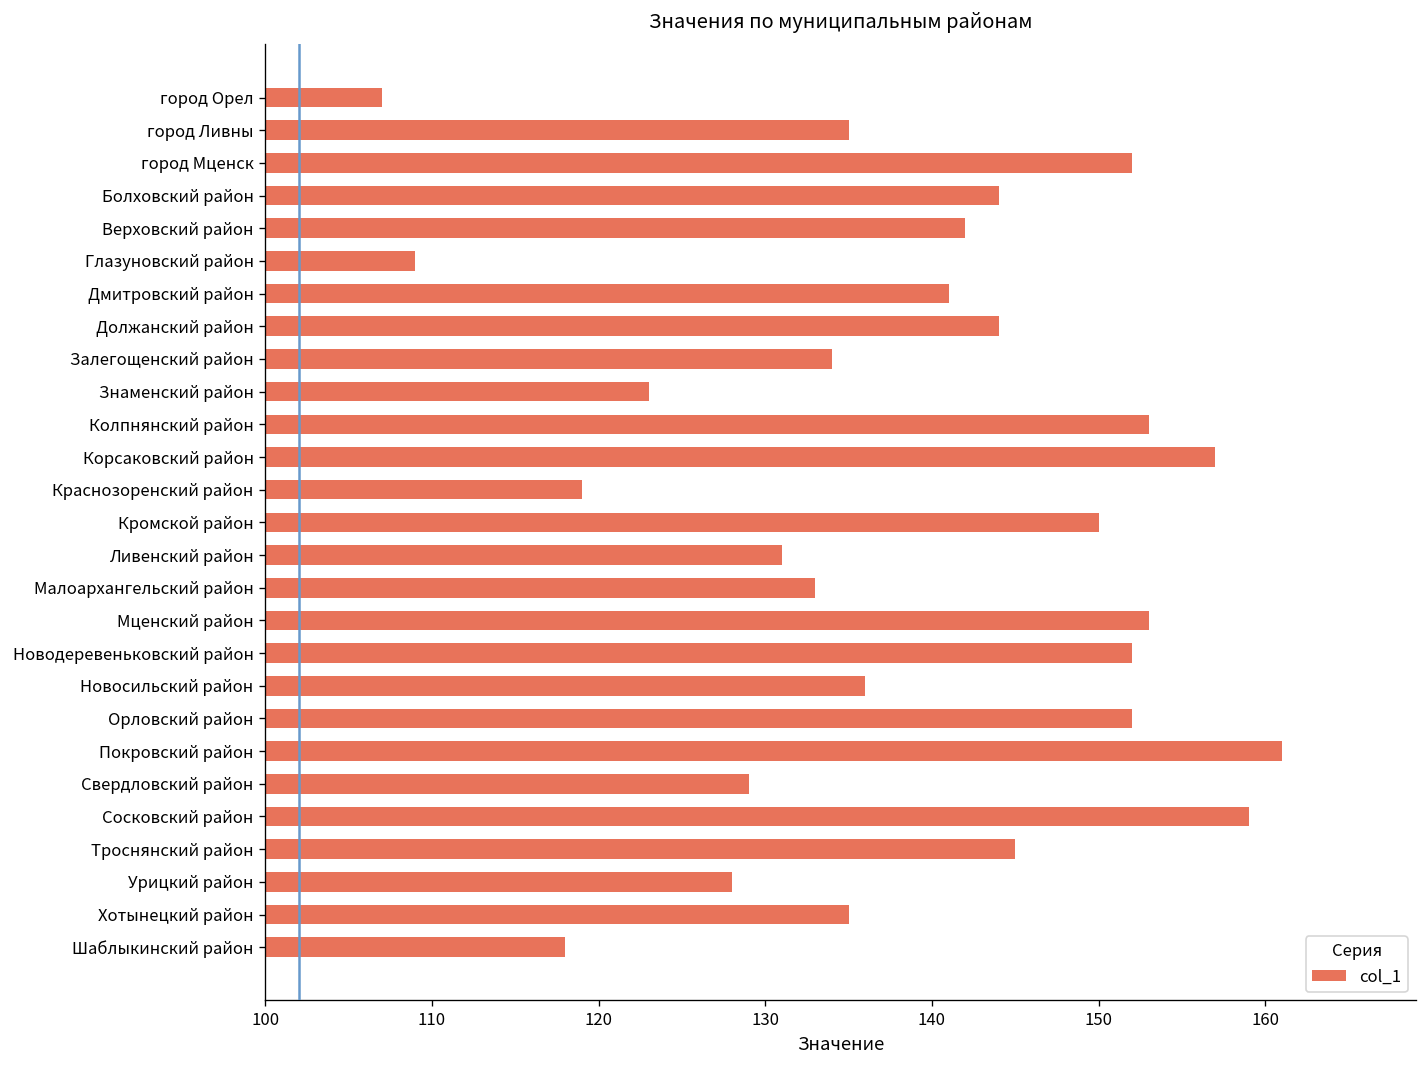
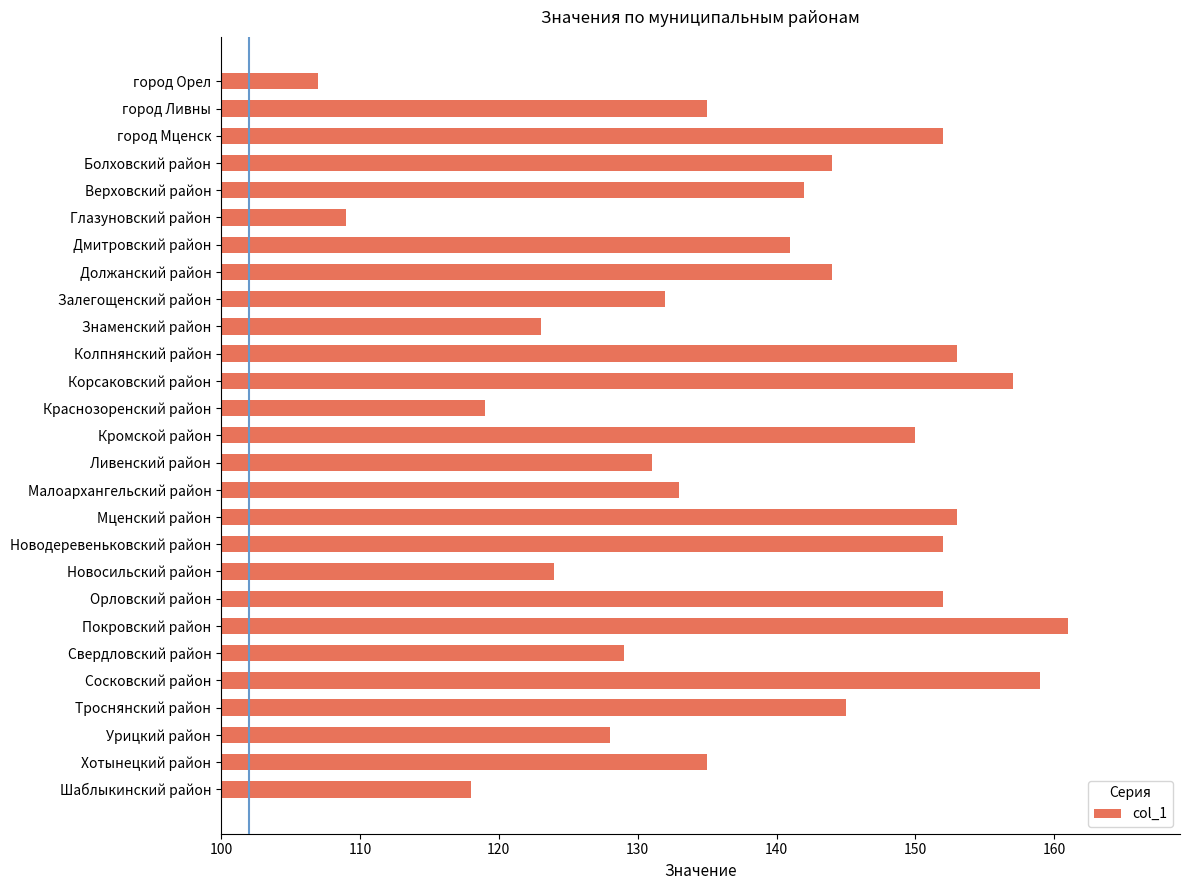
  {
    "город Орел": 107,
    "город Ливны": 135,
    "город Мценск": 152,
    "Болховский район": 144,
    "Верховский район": 142,
    "Глазуновский район": 109,
    "Дмитровский район": 141,
    "Должанский район": 144,
-   "Залегощенский район": 134,
+   "Залегощенский район": 132,
    "Знаменский район": 123,
    "Колпнянский район": 153,
    "Корсаковский район": 157,
    "Краснозоренский район": 119,
    "Кромской район": 150,
    "Ливенский район": 131,
    "Малоархангельский район": 133,
    "Мценский район": 153,
    "Новодеревеньковский район": 152,
-   "Новосильский район": 136,
+   "Новосильский район": 124,
    "Орловский район": 152,
    "Покровский район": 161,
    "Свердловский район": 129,
    "Сосковский район": 159,
    "Троснянский район": 145,
    "Урицкий район": 128,
    "Хотынецкий район": 135,
    "Шаблыкинский район": 118
  }
